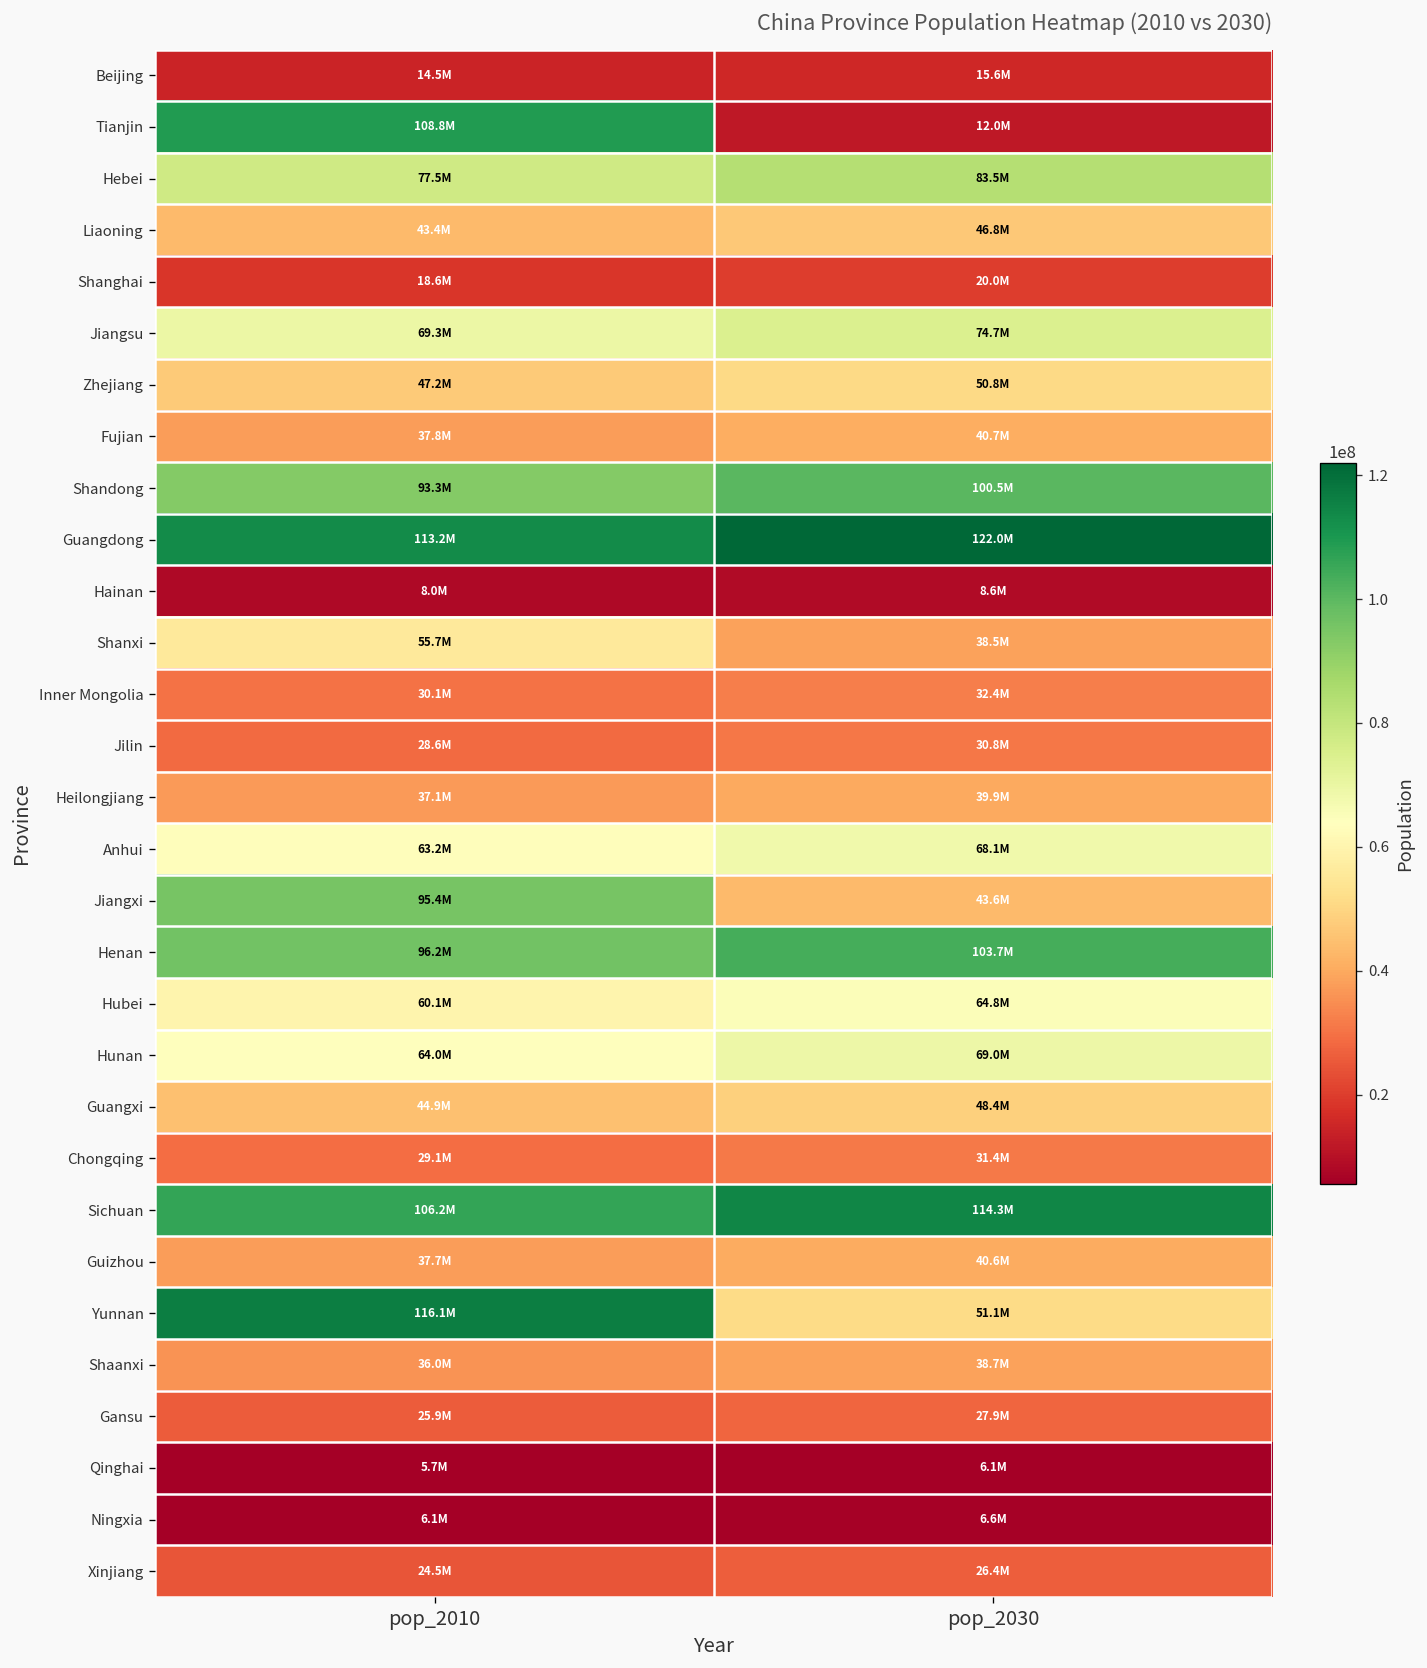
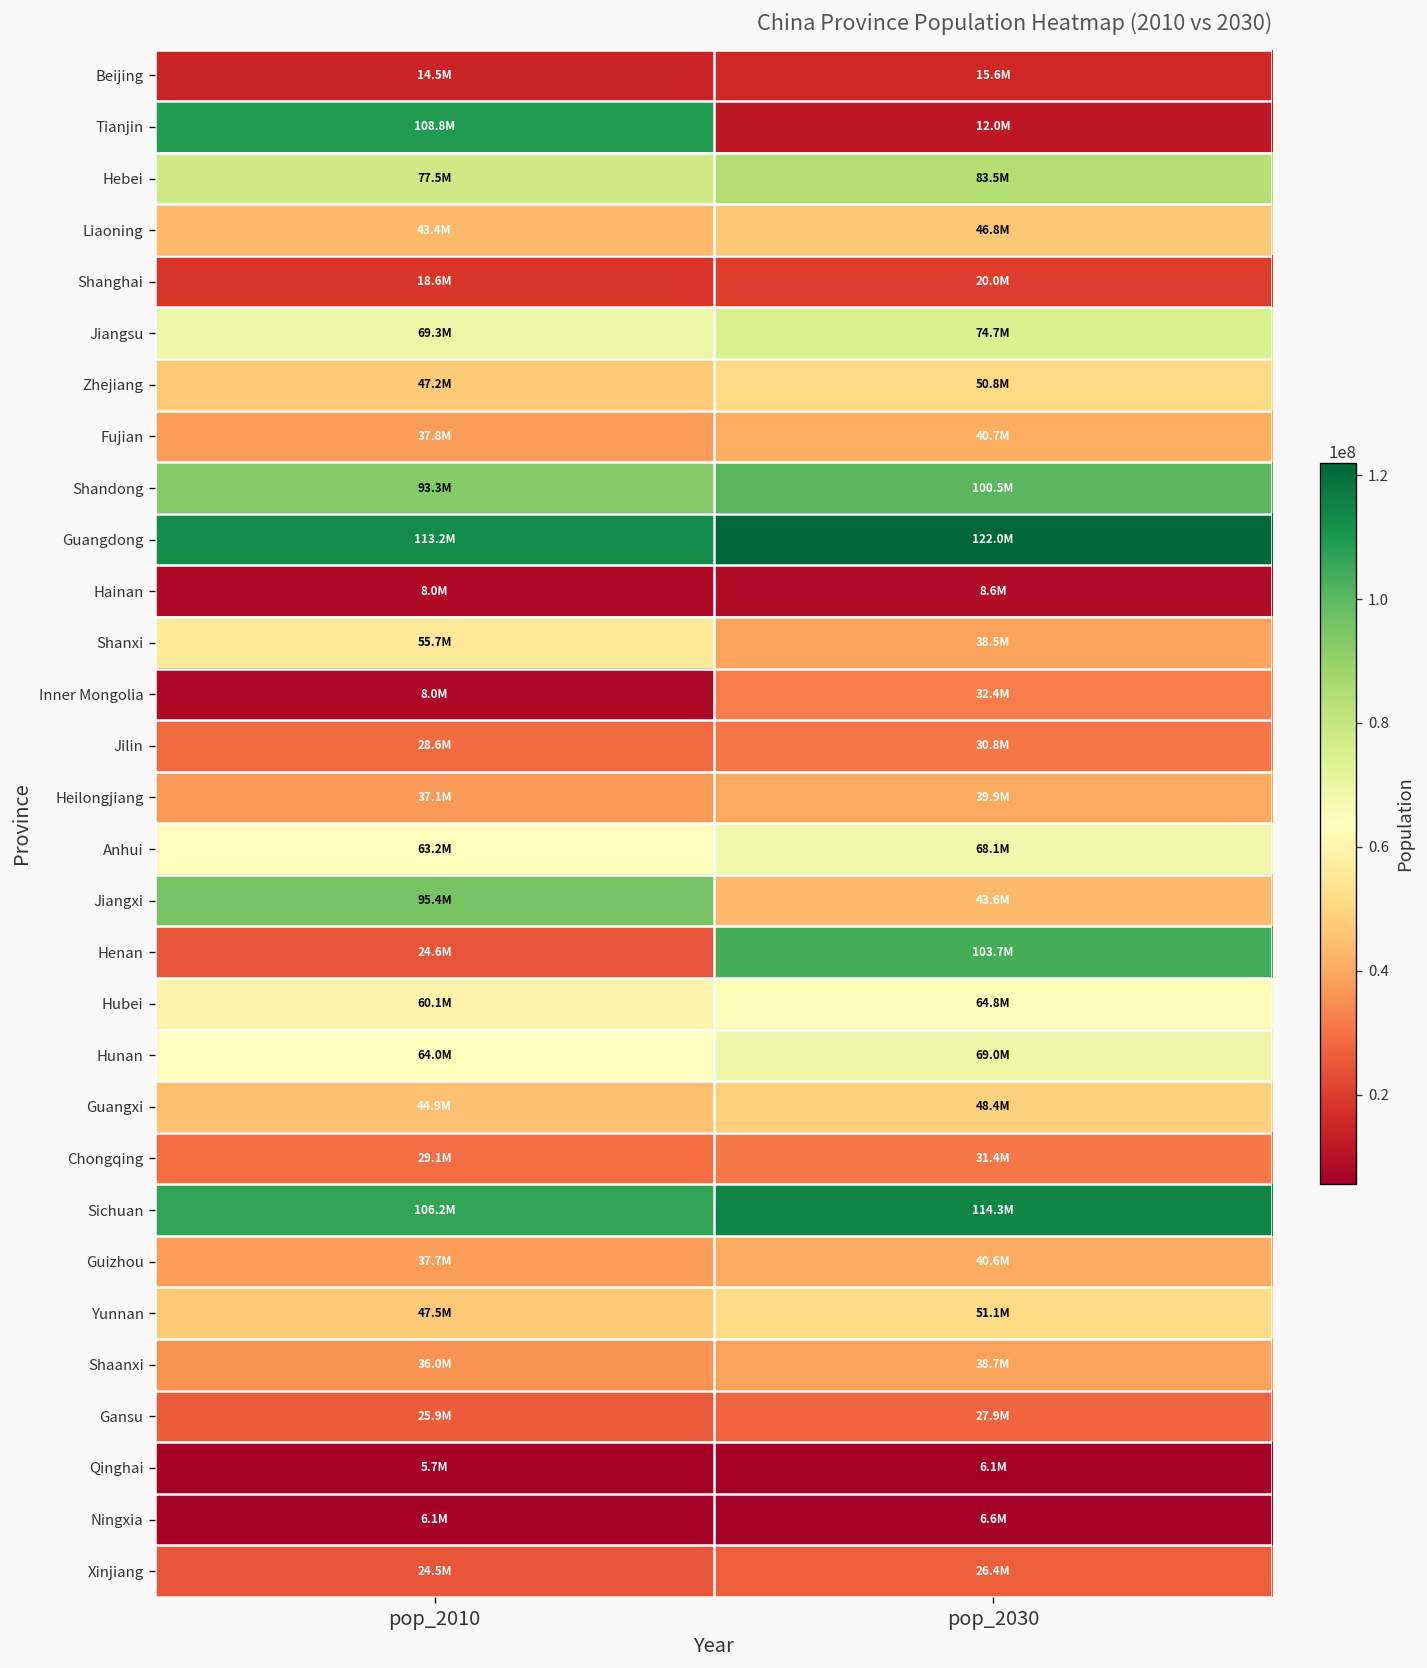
  {
    "Beijing": {
      "pop_2010": "14.5M",
      "pop_2030": "15.6M"
    },
    "Tianjin": {
      "pop_2010": "108.8M",
      "pop_2030": "12.0M"
    },
    "Hebei": {
      "pop_2010": "77.5M",
      "pop_2030": "83.5M"
    },
    "Liaoning": {
      "pop_2010": "43.4M",
      "pop_2030": "46.8M"
    },
    "Shanghai": {
      "pop_2010": "18.6M",
      "pop_2030": "20.0M"
    },
    "Jiangsu": {
      "pop_2010": "69.3M",
      "pop_2030": "74.7M"
    },
    "Zhejiang": {
      "pop_2010": "47.2M",
      "pop_2030": "50.8M"
    },
    "Fujian": {
      "pop_2010": "37.8M",
      "pop_2030": "40.7M"
    },
    "Shandong": {
      "pop_2010": "93.3M",
      "pop_2030": "100.5M"
    },
    "Guangdong": {
      "pop_2010": "113.2M",
      "pop_2030": "122.0M"
    },
    "Hainan": {
      "pop_2010": "8.0M",
      "pop_2030": "8.6M"
    },
    "Shanxi": {
      "pop_2010": "55.7M",
      "pop_2030": "38.5M"
    },
    "Inner Mongolia": {
-     "pop_2010": "30.1M",
+     "pop_2010": "8.0M",
      "pop_2030": "32.4M"
    },
    "Jilin": {
      "pop_2010": "28.6M",
      "pop_2030": "30.8M"
    },
    "Heilongjiang": {
      "pop_2010": "37.1M",
      "pop_2030": "39.9M"
    },
    "Anhui": {
      "pop_2010": "63.2M",
      "pop_2030": "68.1M"
    },
    "Jiangxi": {
      "pop_2010": "95.4M",
      "pop_2030": "43.6M"
    },
    "Henan": {
-     "pop_2010": "96.2M",
+     "pop_2010": "24.6M",
      "pop_2030": "103.7M"
    },
    "Hubei": {
      "pop_2010": "60.1M",
      "pop_2030": "64.8M"
    },
    "Hunan": {
      "pop_2010": "64.0M",
      "pop_2030": "69.0M"
    },
    "Guangxi": {
      "pop_2010": "44.9M",
      "pop_2030": "48.4M"
    },
    "Chongqing": {
      "pop_2010": "29.1M",
      "pop_2030": "31.4M"
    },
    "Sichuan": {
      "pop_2010": "106.2M",
      "pop_2030": "114.3M"
    },
    "Guizhou": {
      "pop_2010": "37.7M",
      "pop_2030": "40.6M"
    },
    "Yunnan": {
-     "pop_2010": "116.1M",
+     "pop_2010": "47.5M",
      "pop_2030": "51.1M"
    },
    "Shaanxi": {
      "pop_2010": "36.0M",
      "pop_2030": "38.7M"
    },
    "Gansu": {
      "pop_2010": "25.9M",
      "pop_2030": "27.9M"
    },
    "Qinghai": {
      "pop_2010": "5.7M",
      "pop_2030": "6.1M"
    },
    "Ningxia": {
      "pop_2010": "6.1M",
      "pop_2030": "6.6M"
    },
    "Xinjiang": {
      "pop_2010": "24.5M",
      "pop_2030": "26.4M"
    }
  }
